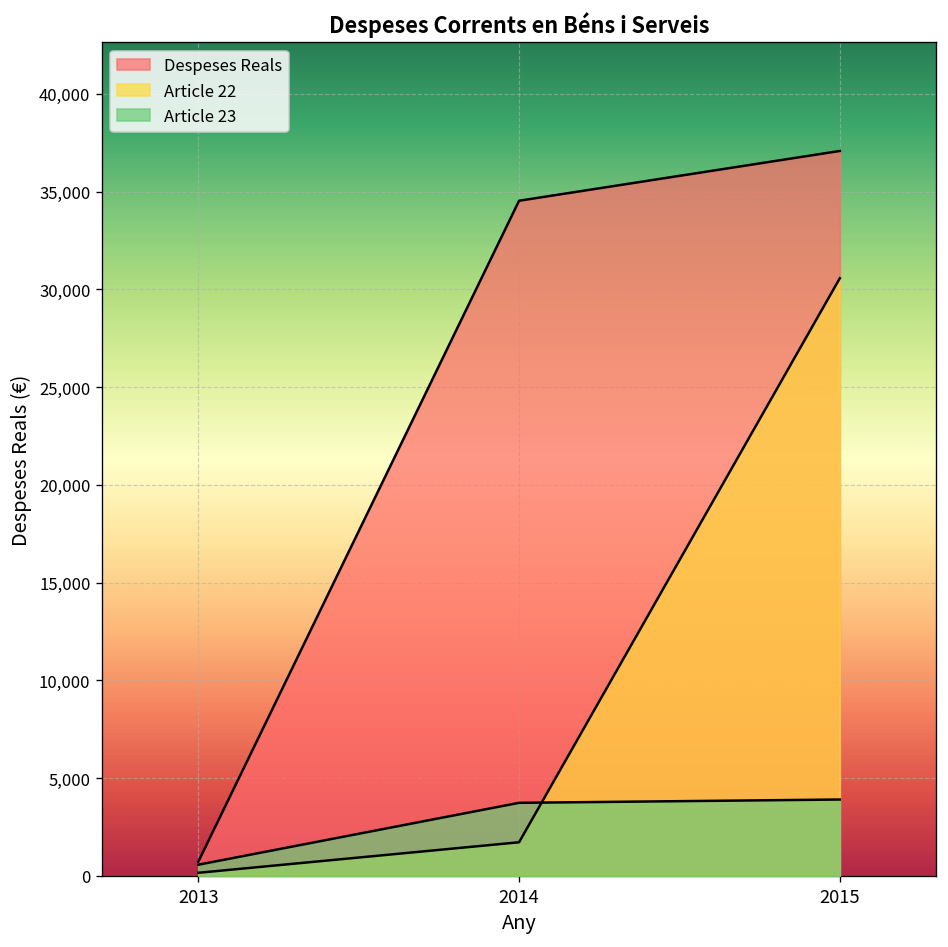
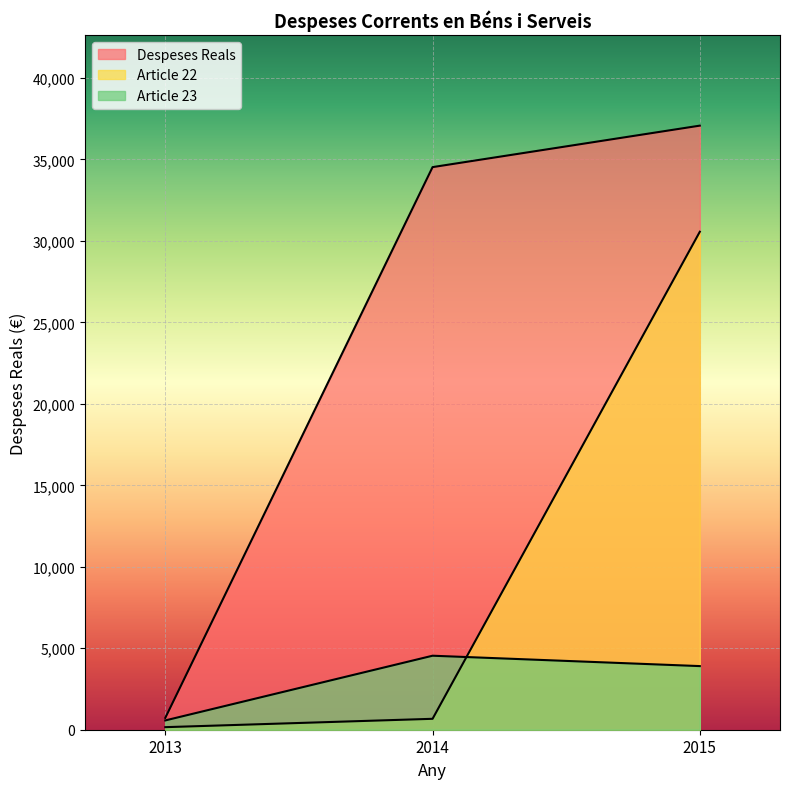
  {
    "Despeses Reals": {
      "2014": "34,500",
      "2015": "37,100"
    },
    "Article 22": {
      "2013": "200",
-     "2014": "1,700",
+     "2014": "700",
      "2015": "30,600"
    },
    "Article 23": {
-     "2014": "3,700",
+     "2014": "4,500",
      "2015": "3,900"
    }
  }
